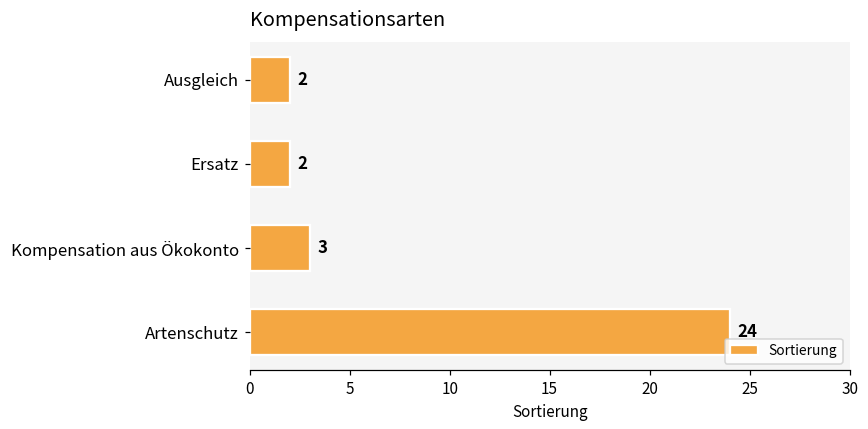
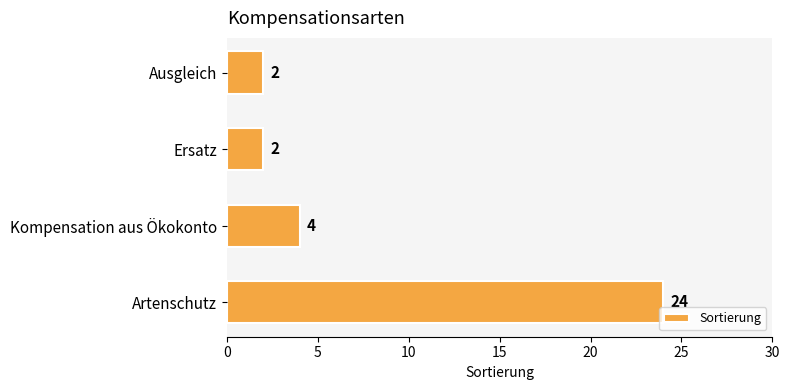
  {
    "Ausgleich": 2,
    "Ersatz": 2,
-   "Kompensation aus Ökokonto": 3
+   "Kompensation aus Ökokonto": 4
  }
